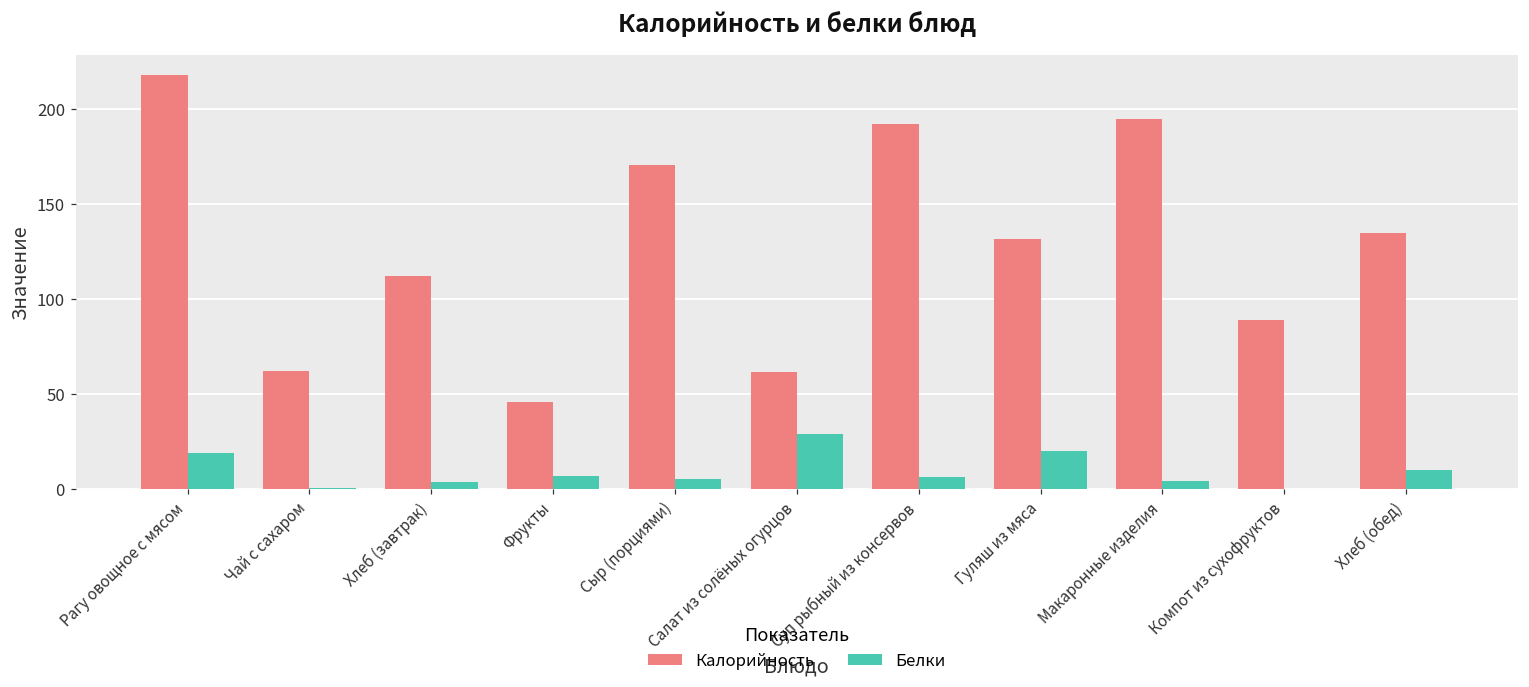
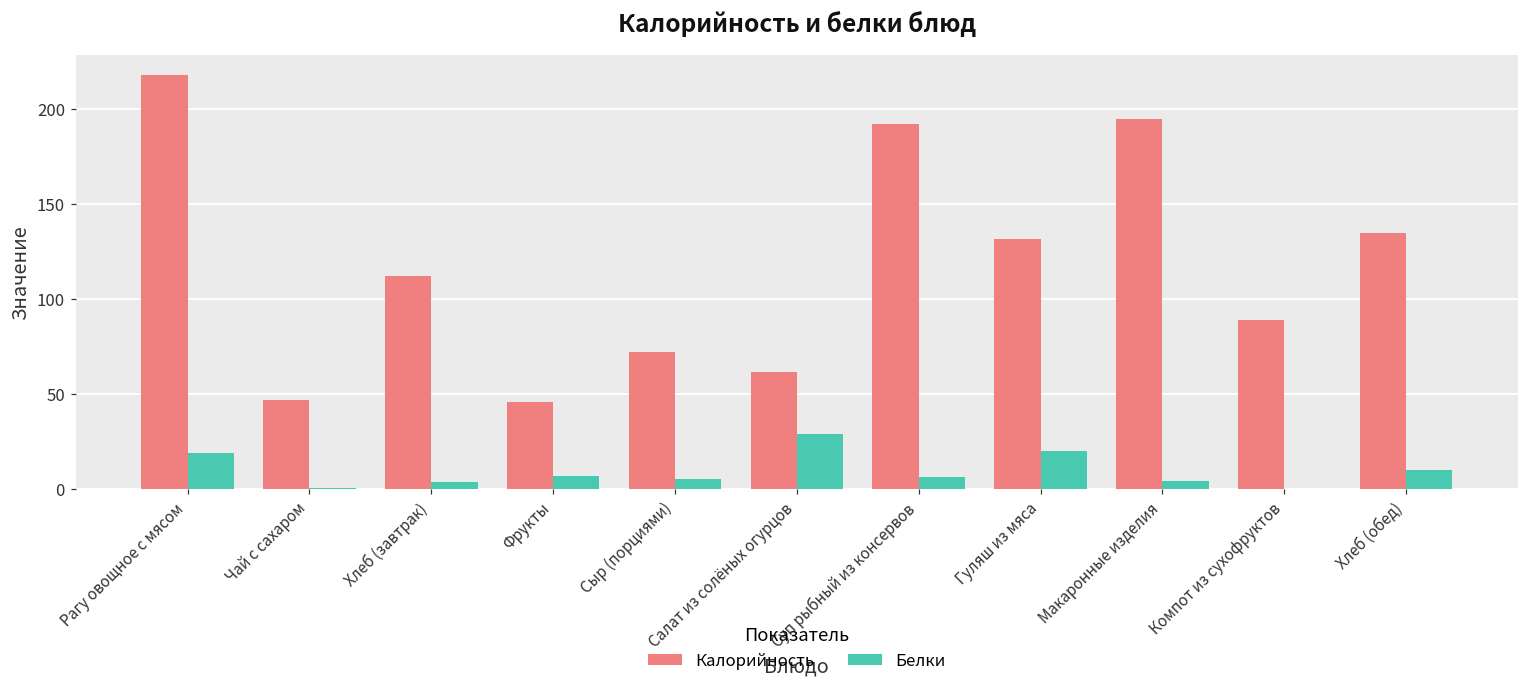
  {
    "Калорийность": {
      "Рагу овощное с мясом": 218,
-     "Чай с сахаром": 62,
+     "Чай с сахаром": 47,
      "Хлеб (завтрак)": 112,
      "Фрукты": 46,
-     "Сыр (порциями)": 171,
+     "Сыр (порциями)": 72,
      "Салат из солёных огурцов": 62,
      "Суп рыбный из консервов": 192,
      "Гуляш из мяса": 132,
      "Макаронные изделия": 195,
      "Компот из сухофруктов": 89,
      "Хлеб (обед)": 135
    },
    "Белки": {
      "Рагу овощное с мясом": 19,
      "Хлеб (завтрак)": 4,
      "Фрукты": 7,
      "Сыр (порциями)": 5,
      "Салат из солёных огурцов": 29,
      "Суп рыбный из консервов": 6,
      "Гуляш из мяса": 20,
      "Макаронные изделия": 4,
      "Компот из сухофруктов": 0,
      "Хлеб (обед)": 10
    }
  }
